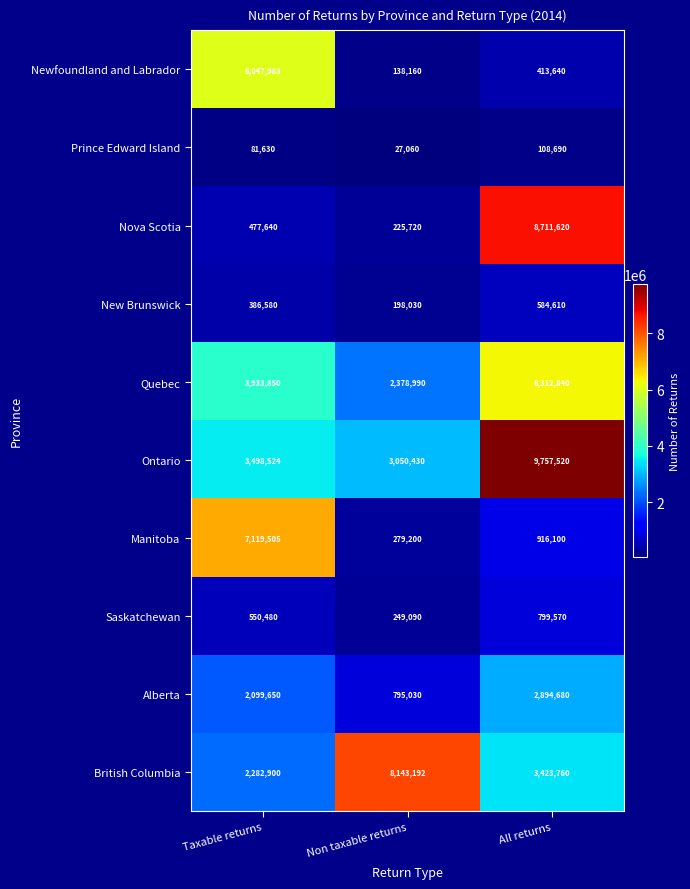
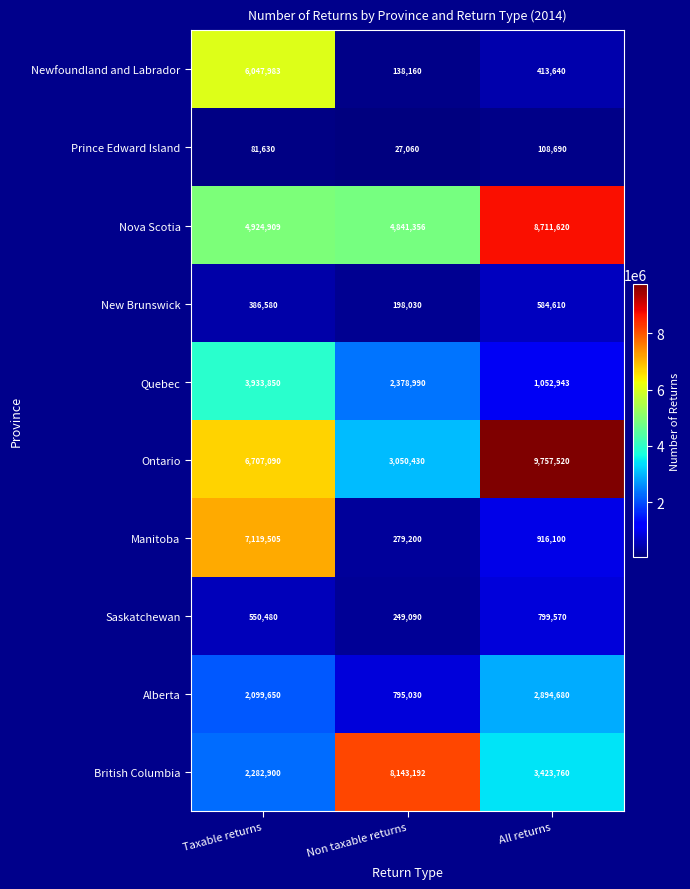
  {
    "Newfoundland and Labrador": {
      "Taxable returns": "6,047,983",
      "Non taxable returns": "138,160",
      "All returns": "413,640"
    },
    "Prince Edward Island": {
      "Taxable returns": "81,630",
      "Non taxable returns": "27,060",
      "All returns": "108,690"
    },
    "Nova Scotia": {
-     "Taxable returns": "477,640",
-     "Non taxable returns": "225,720",
+     "Taxable returns": "4,924,909",
+     "Non taxable returns": "4,841,356",
      "All returns": "8,711,620"
    },
    "New Brunswick": {
      "Taxable returns": "386,580",
      "Non taxable returns": "198,030",
      "All returns": "584,610"
    },
    "Quebec": {
      "Taxable returns": "3,933,850",
      "Non taxable returns": "2,378,990",
-     "All returns": "6,312,840"
+     "All returns": "1,052,943"
    },
    "Ontario": {
-     "Taxable returns": "3,498,524",
+     "Taxable returns": "6,707,090",
      "Non taxable returns": "3,050,430",
      "All returns": "9,757,520"
    },
    "Manitoba": {
      "Taxable returns": "7,119,505",
      "Non taxable returns": "279,200",
      "All returns": "916,100"
    },
    "Saskatchewan": {
      "Taxable returns": "550,480",
      "Non taxable returns": "249,090",
      "All returns": "799,570"
    },
    "Alberta": {
      "Taxable returns": "2,099,650",
      "Non taxable returns": "795,030",
      "All returns": "2,894,680"
    },
    "British Columbia": {
      "Taxable returns": "2,282,900",
      "Non taxable returns": "8,143,192",
      "All returns": "3,423,760"
    }
  }
